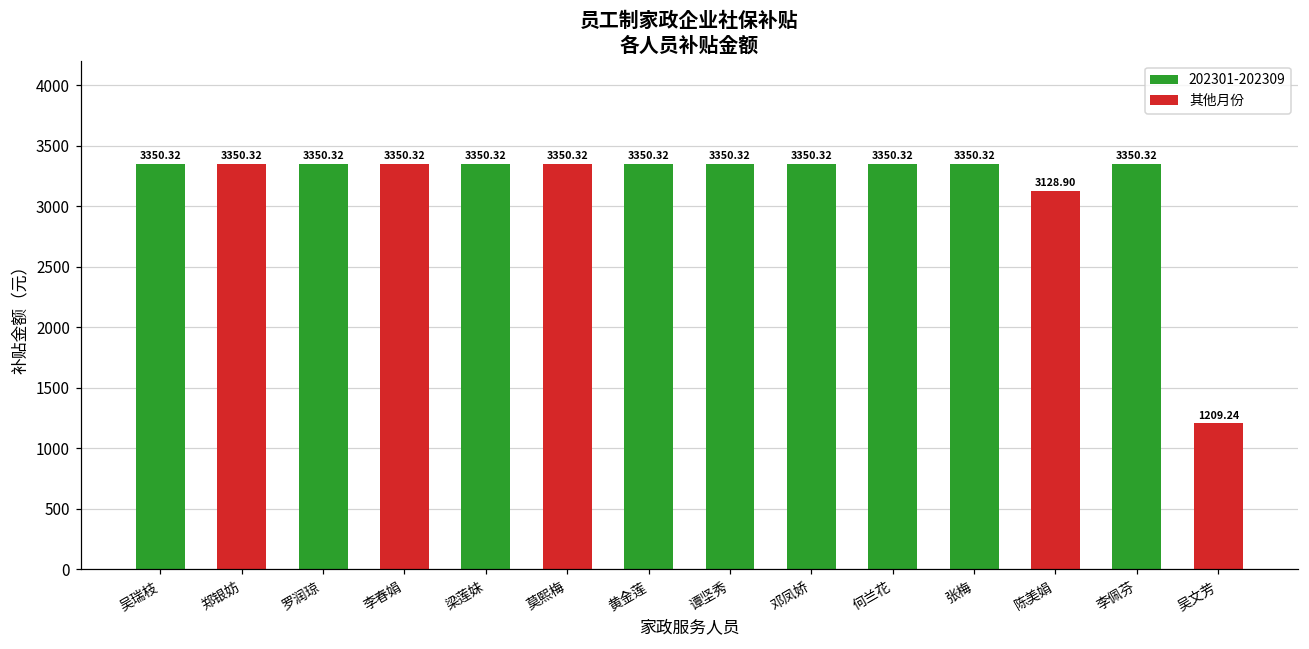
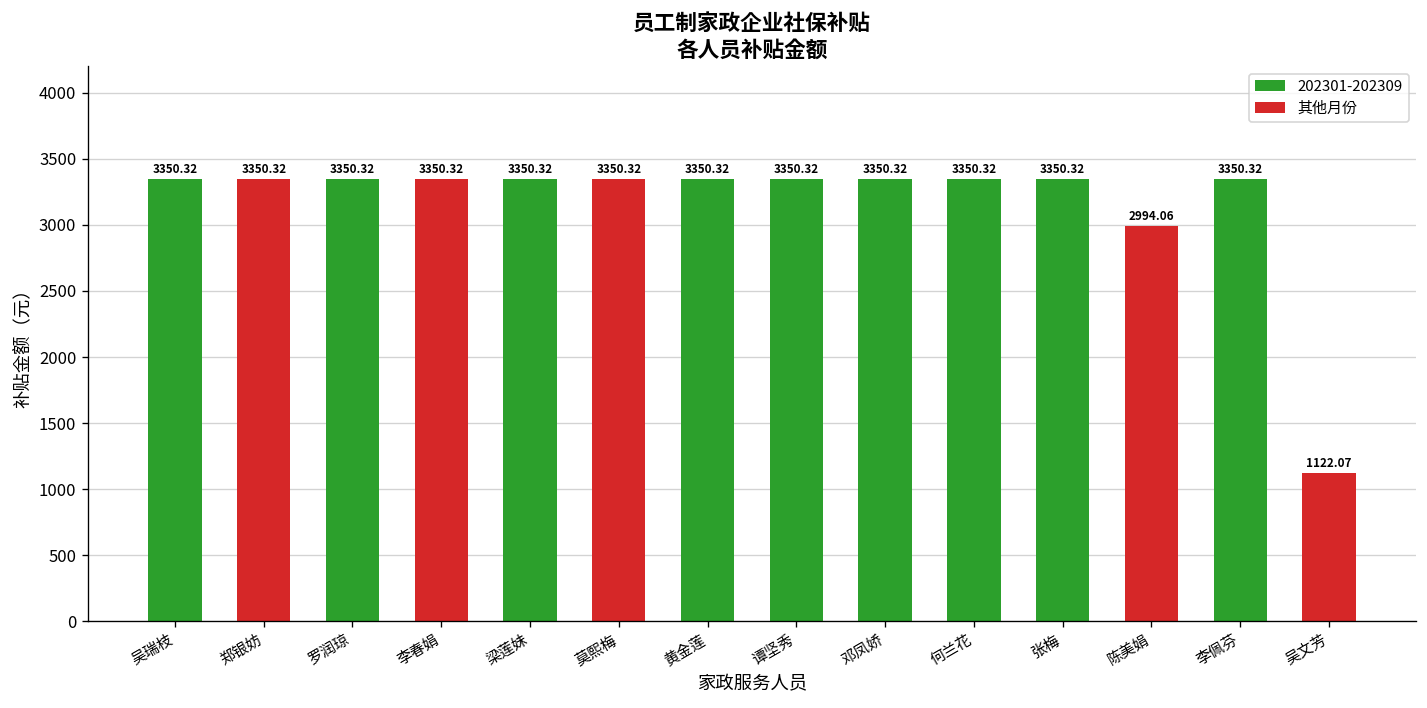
  {
    "吴瑞枝": 3350.32,
    "郑银妨": 3350.32,
    "罗润琼": 3350.32,
    "李春娟": 3350.32,
    "梁莲妹": 3350.32,
    "莫熙梅": 3350.32,
    "黄金莲": 3350.32,
    "谭坚秀": 3350.32,
    "邓凤娇": 3350.32,
    "何兰花": 3350.32,
    "张梅": 3350.32,
-   "陈美娟": 3128.90,
+   "陈美娟": 2994.06,
    "李佩芬": 3350.32,
-   "吴文芳": 1209.24
+   "吴文芳": 1122.07
  }
